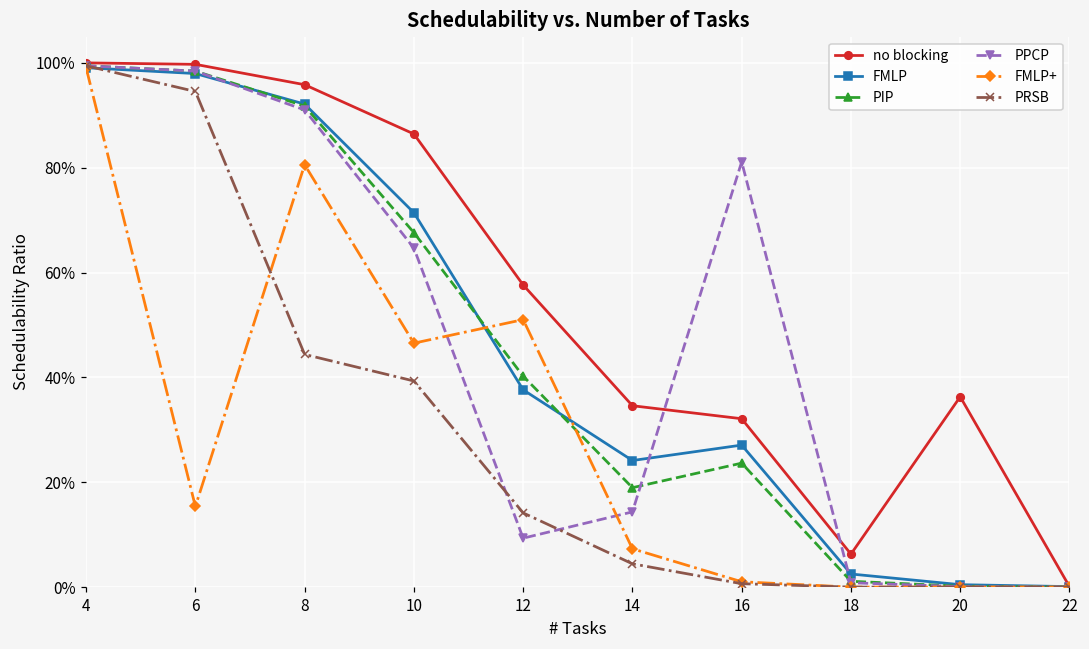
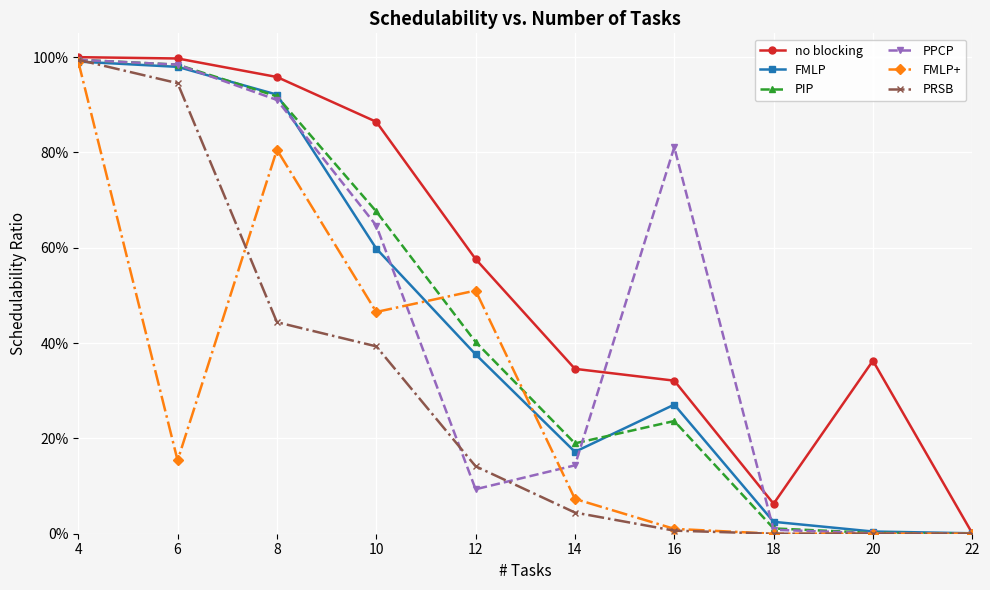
  {
    "no blocking": {
      "4": "100%",
      "6": "100%",
      "8": "96%",
      "10": "86%",
      "12": "58%",
      "14": "35%",
      "16": "32%",
      "18": "6%",
      "20": "36%"
    },
    "FMLP": {
-     "10": "71%",
+     "10": "60%",
      "12": "38%",
-     "14": "24%",
+     "14": "17%",
      "16": "27%",
      "18": "2%"
    },
    "PIP": {
      "10": "68%",
      "12": "40%",
      "14": "19%",
      "16": "24%"
    },
    "PPCP": {
      "8": "91%",
      "10": "65%",
      "12": "9%",
      "14": "14%",
      "16": "81%"
    },
    "FMLP+": {
      "6": "15%",
      "8": "81%",
      "10": "47%",
      "12": "51%",
      "14": "7%"
    },
    "PRSB": {
      "6": "95%",
      "8": "44%",
      "10": "39%",
      "12": "14%",
      "14": "4%"
    }
  }
